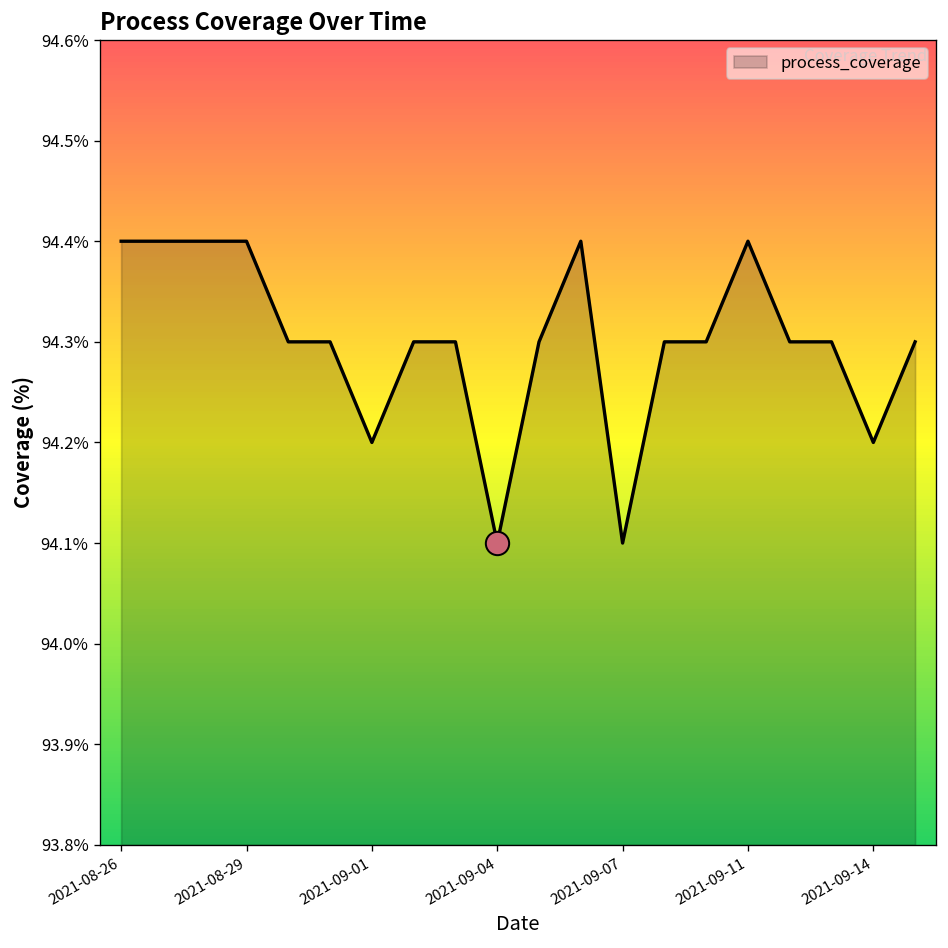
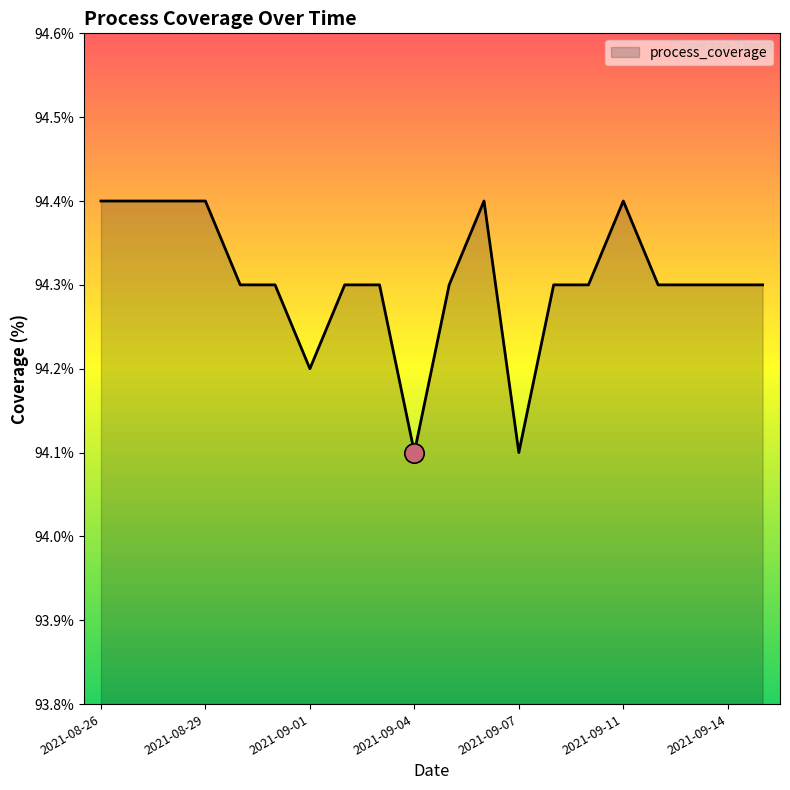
  {
    "process_coverage": {
      "2021-08-26": "94.4%",
      "2021-08-29": "94.4%",
      "2021-09-01": "94.2%",
      "2021-09-07": "94.1%",
      "2021-09-11": "94.4%",
-     "2021-09-14": "94.2%"
+     "2021-09-14": "94.3%"
    }
  }
